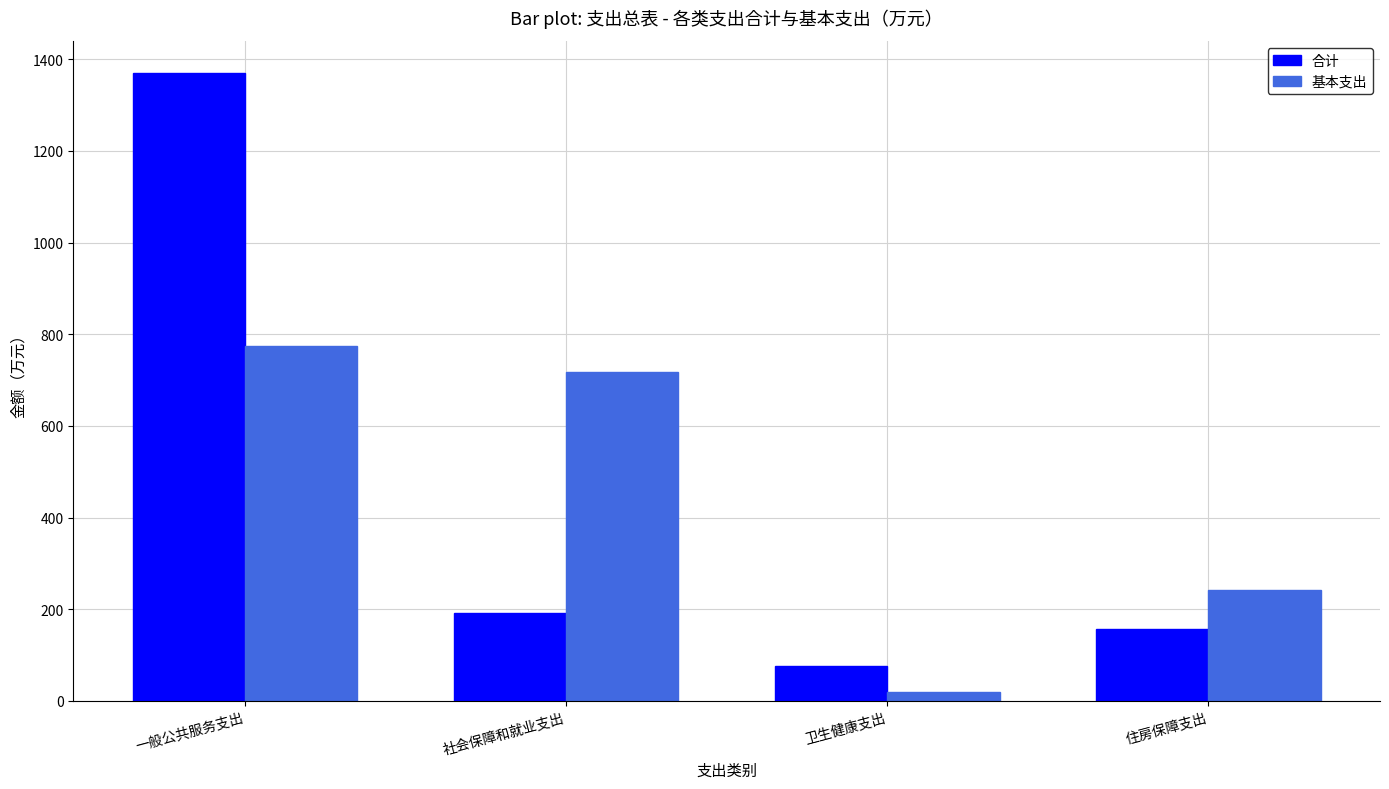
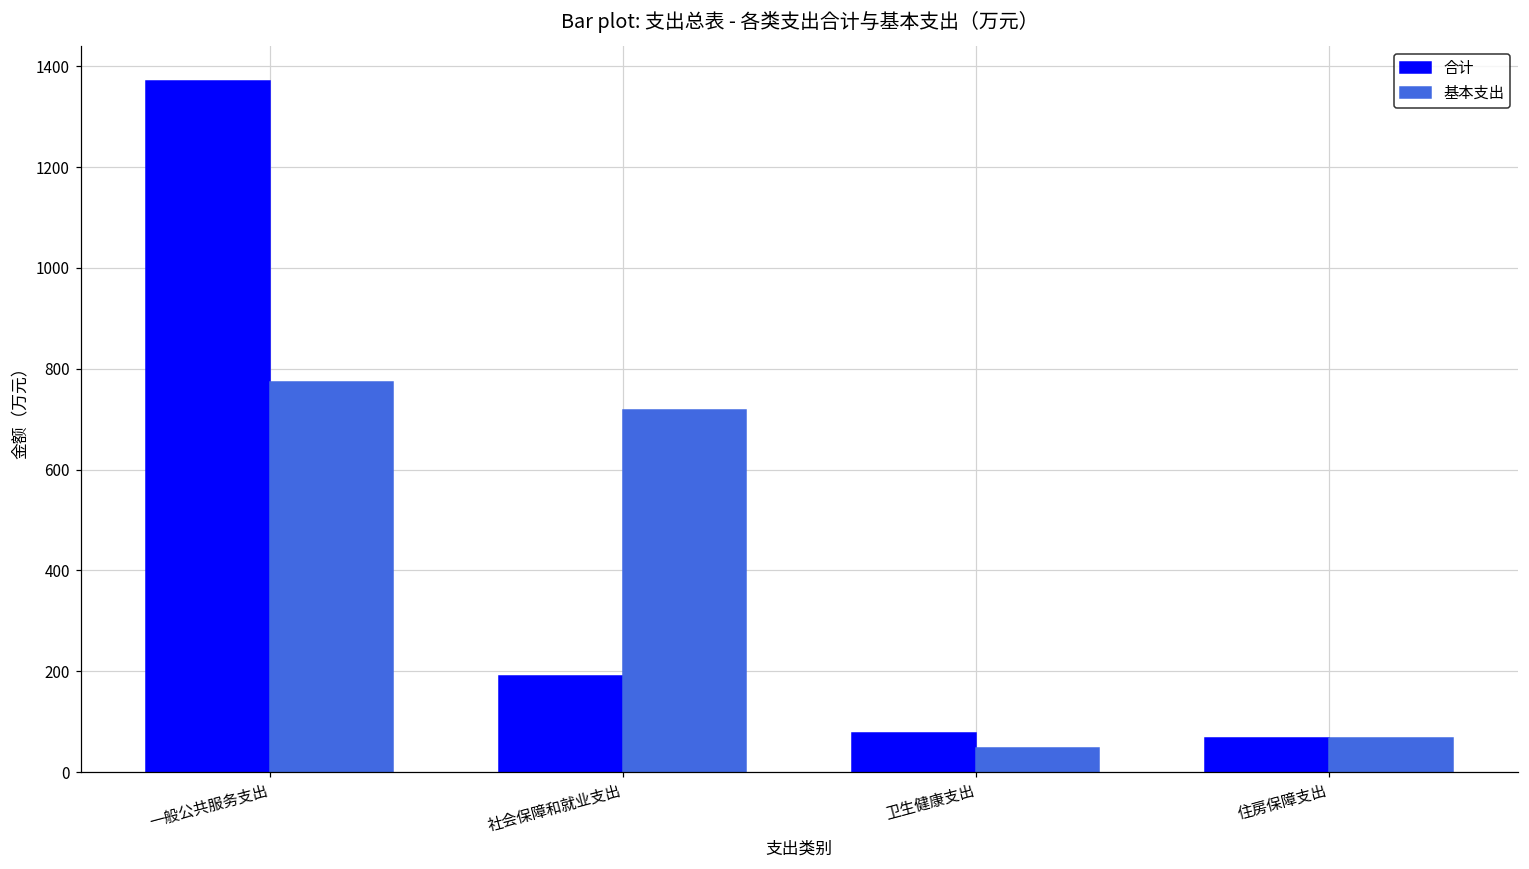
  {
    "合计": {
      "一般公共服务支出": 1370,
      "社会保障和就业支出": 190,
      "卫生健康支出": 80,
-     "住房保障支出": 160
+     "住房保障支出": 70
    },
    "基本支出": {
      "一般公共服务支出": 770,
      "社会保障和就业支出": 720,
-     "卫生健康支出": 20,
-     "住房保障支出": 240
+     "卫生健康支出": 50,
+     "住房保障支出": 70
    }
  }
